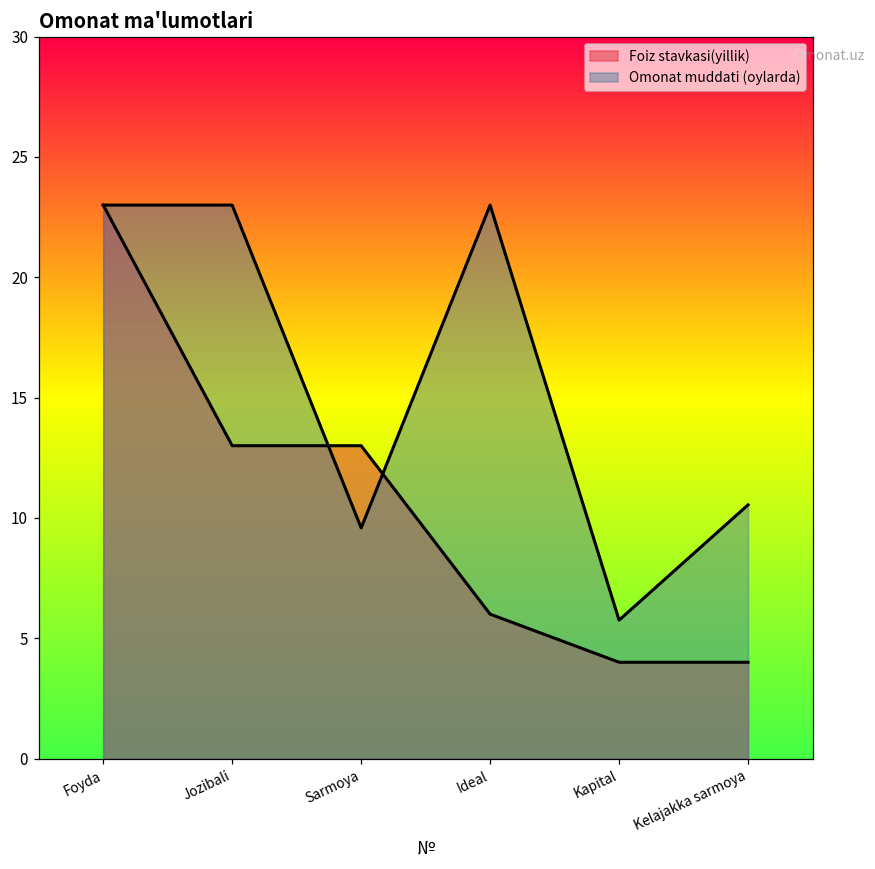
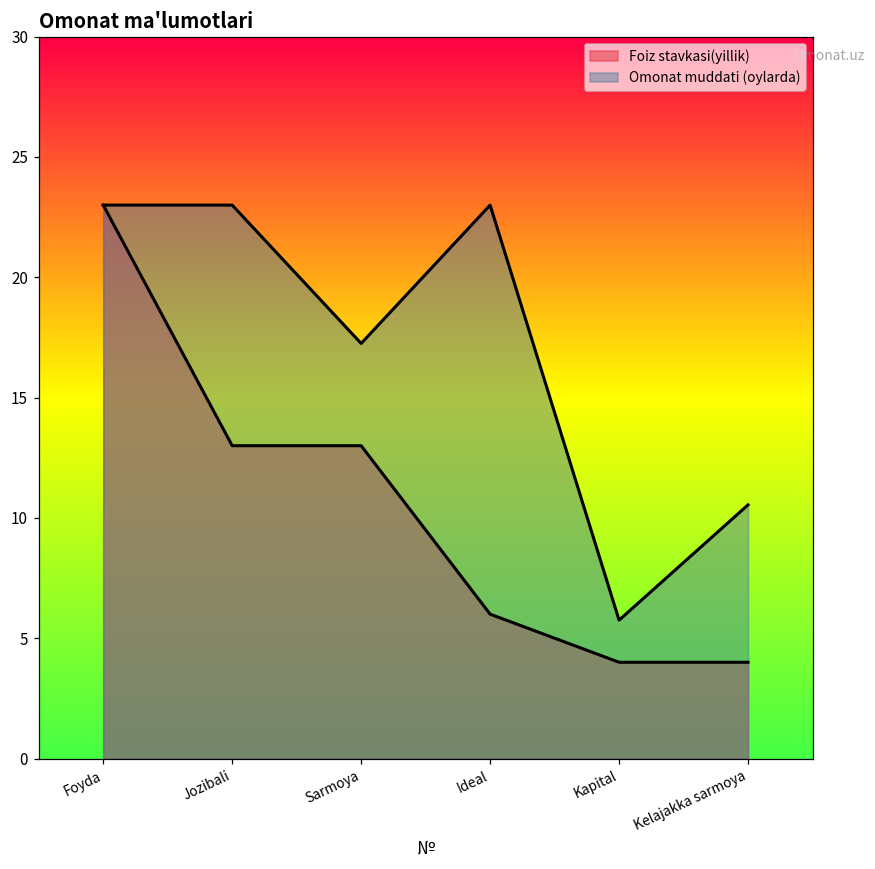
  {
    "Foiz stavkasi(yillik)": {
      "Jozibali": 13.0,
      "Sarmoya": 13.0,
      "Ideal": 6.0,
      "Kapital": 4.0,
      "Kelajakka sarmoya": 4.0
    },
    "Omonat muddati (oylarda)": {
      "Jozibali": 23.0,
-     "Sarmoya": 9.6,
+     "Sarmoya": 17.3,
      "Ideal": 23.0,
      "Kapital": 5.8,
      "Kelajakka sarmoya": 10.5
    }
  }
